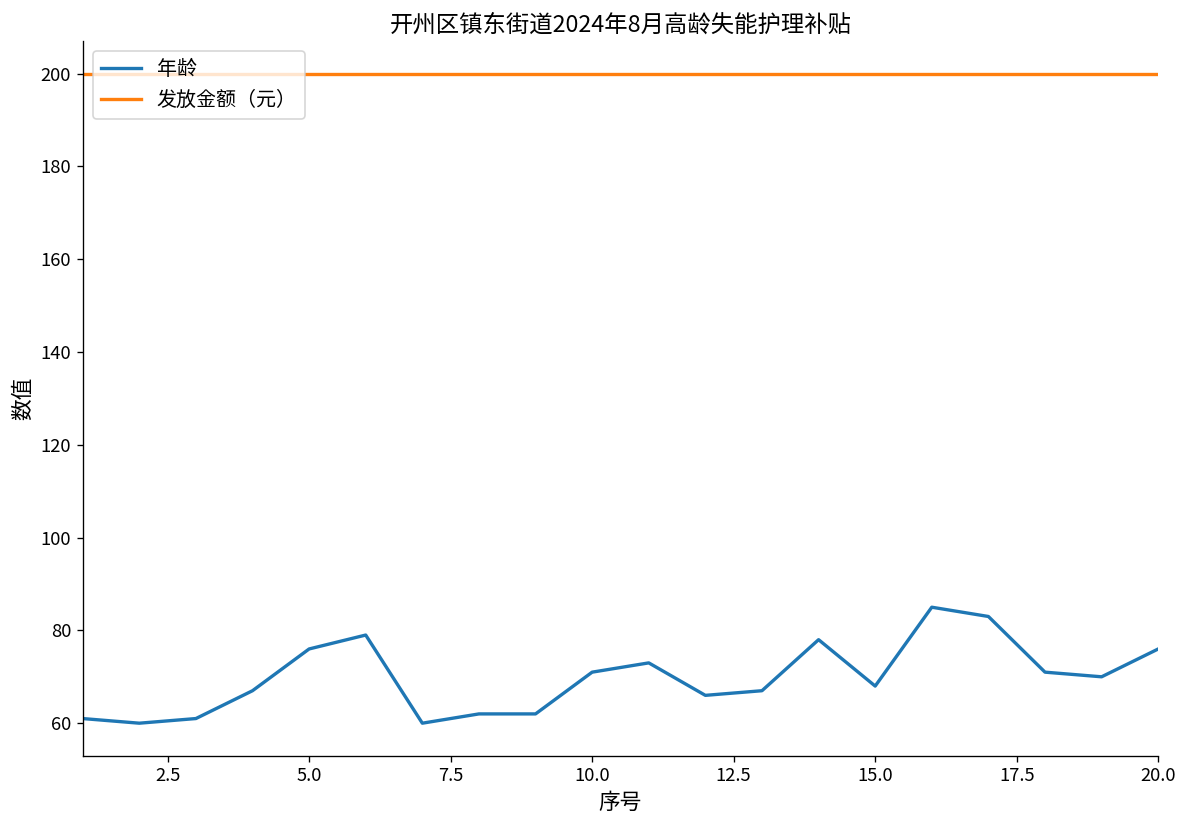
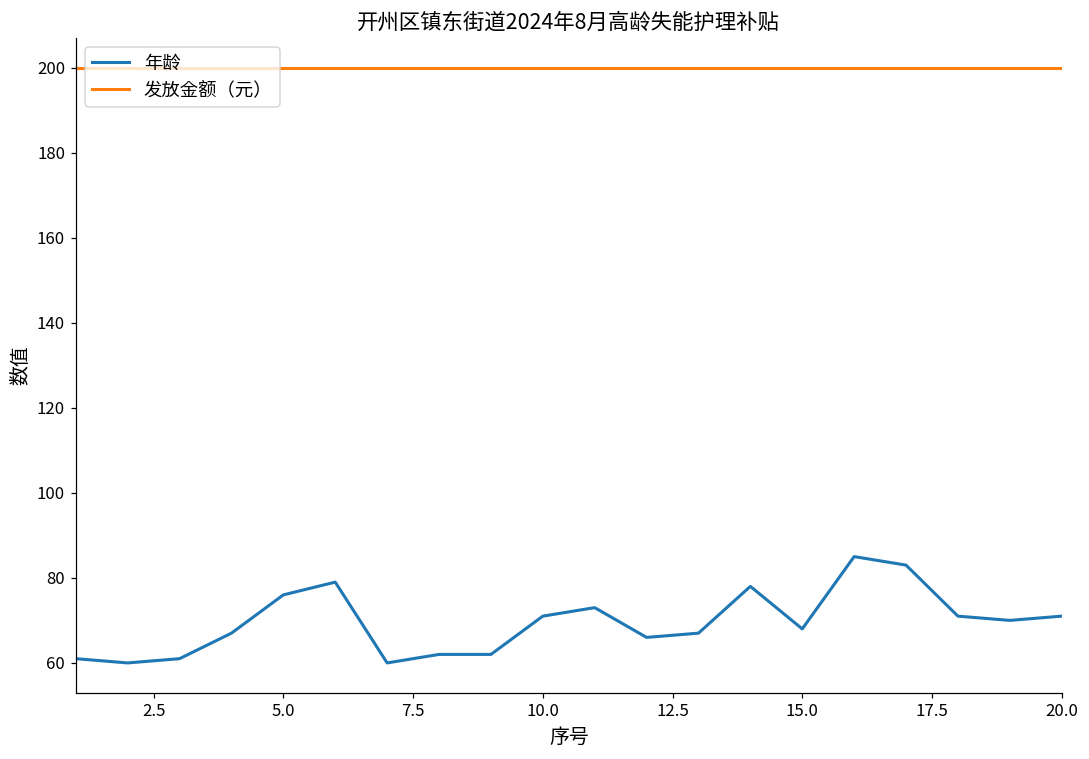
  {
    "年龄": {
      "5.0": 76,
      "10.0": 71,
      "15.0": 68,
-     "20.0": 76
+     "20.0": 71
    },
    "发放金额（元）": {
      "5.0": 200,
      "10.0": 200,
      "15.0": 200,
      "20.0": 200
    }
  }
